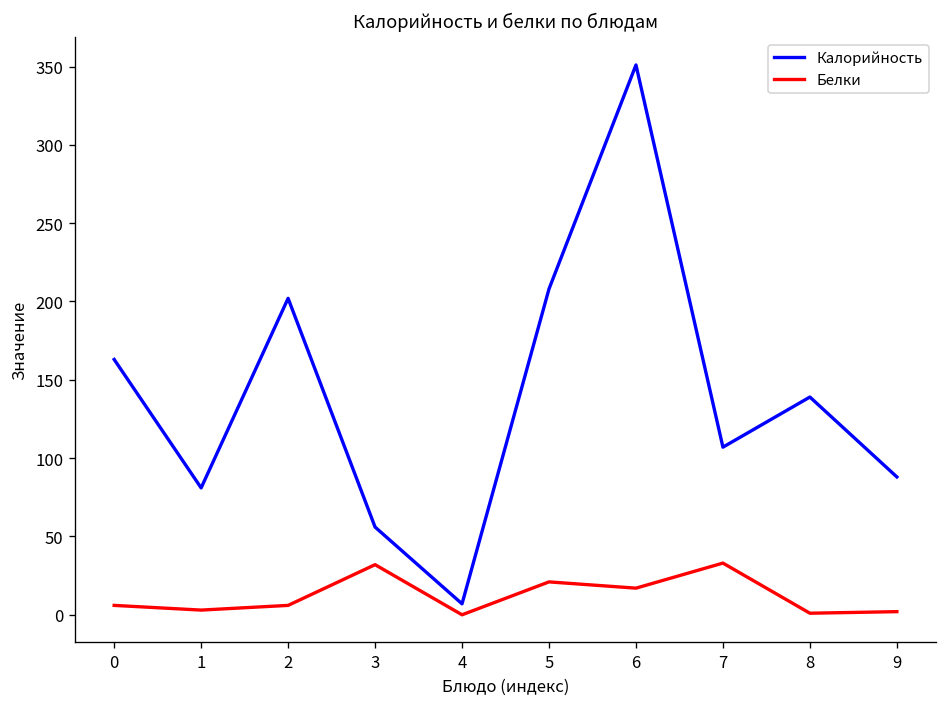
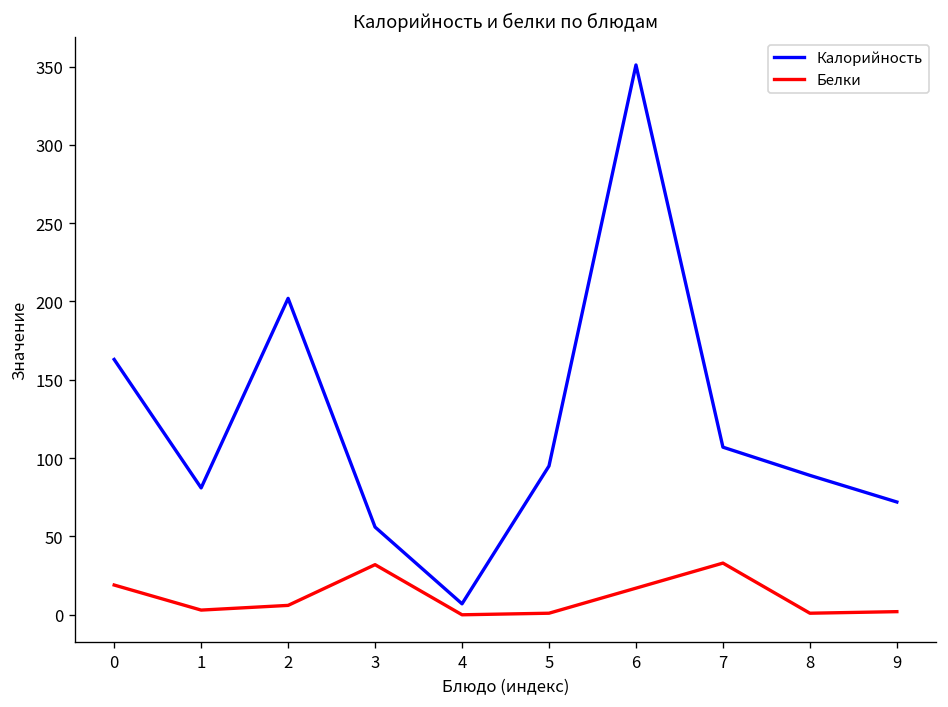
  {
    "Калорийность": {
      "0": 163,
      "1": 81,
      "2": 202,
      "3": 56,
      "4": 7,
-     "5": 208,
+     "5": 95,
      "6": 351,
      "7": 107,
-     "8": 139,
-     "9": 88
+     "8": 89,
+     "9": 72
    },
    "Белки": {
-     "0": 6,
+     "0": 19,
      "1": 3,
      "2": 6,
      "3": 32,
      "4": 0,
-     "5": 21,
+     "5": 1,
      "6": 17,
      "7": 33,
      "8": 1,
      "9": 2
    }
  }
